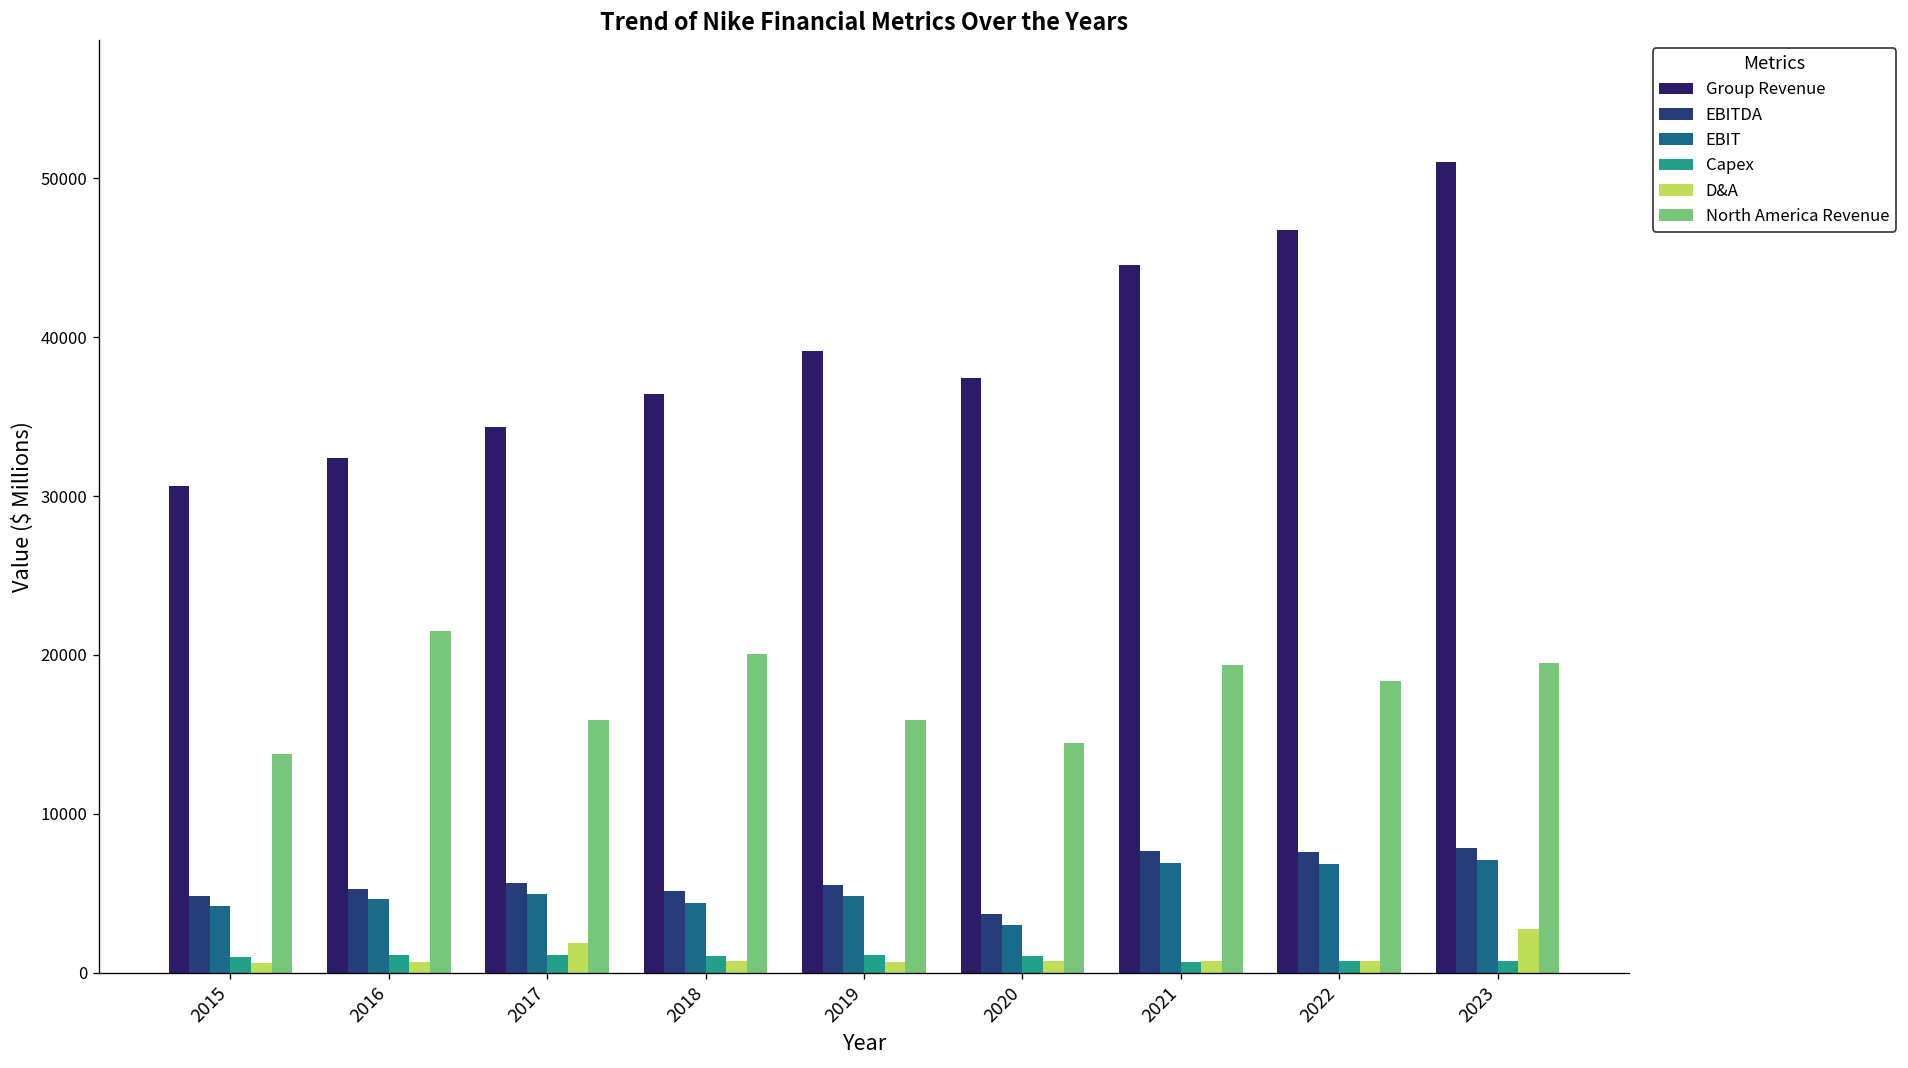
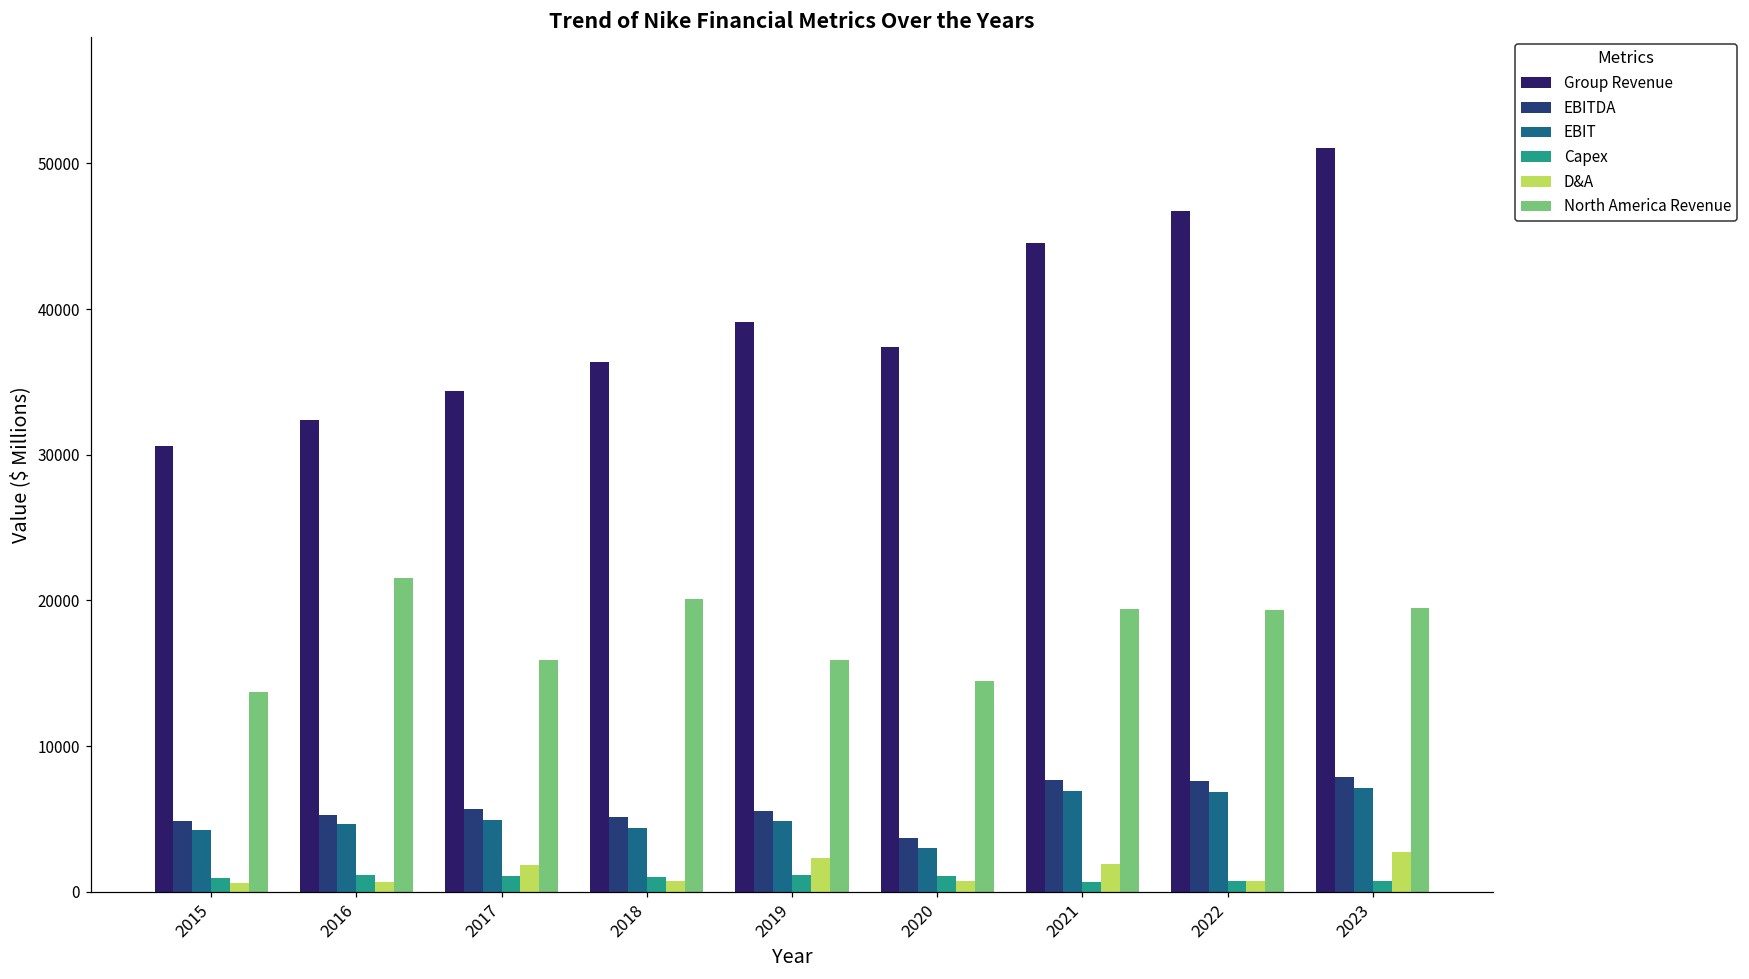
  {
    "D&A": {
      "2015": 600,
      "2016": 600,
      "2017": 1900,
      "2018": 700,
-     "2019": 700,
+     "2019": 2300,
      "2020": 700,
-     "2021": 700,
+     "2021": 1900,
      "2022": 700,
      "2023": 2800
    },
    "North America Revenue": {
      "2015": 13700,
      "2016": 21500,
      "2017": 15900,
      "2018": 20100,
      "2019": 15900,
      "2020": 14500,
      "2021": 19400,
-     "2022": 18400,
+     "2022": 19300,
      "2023": 19500
    }
  }
